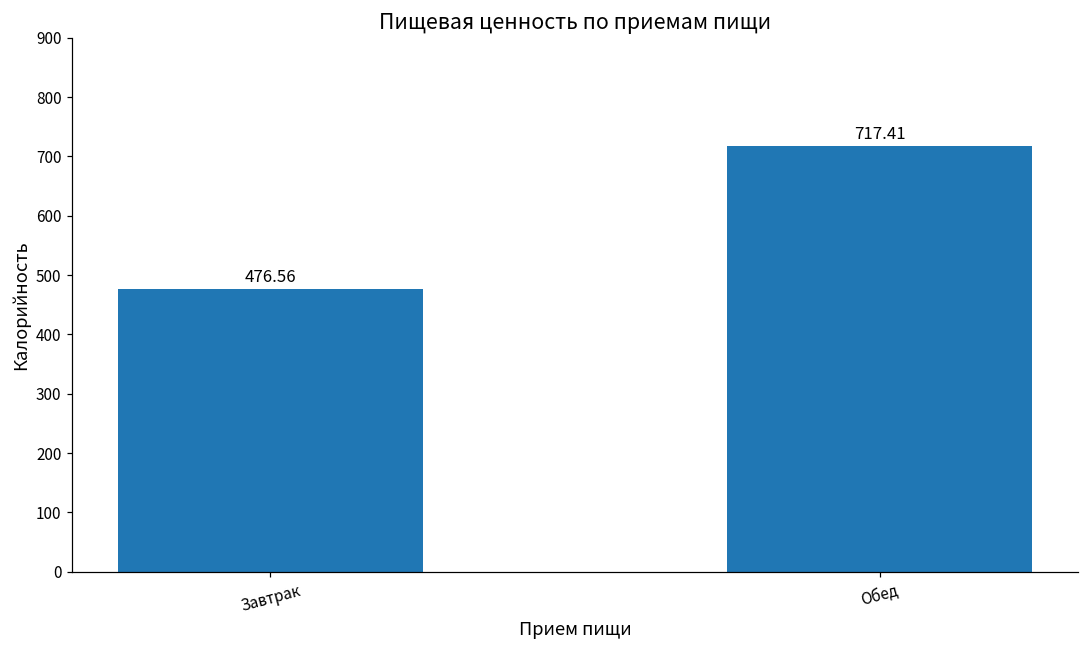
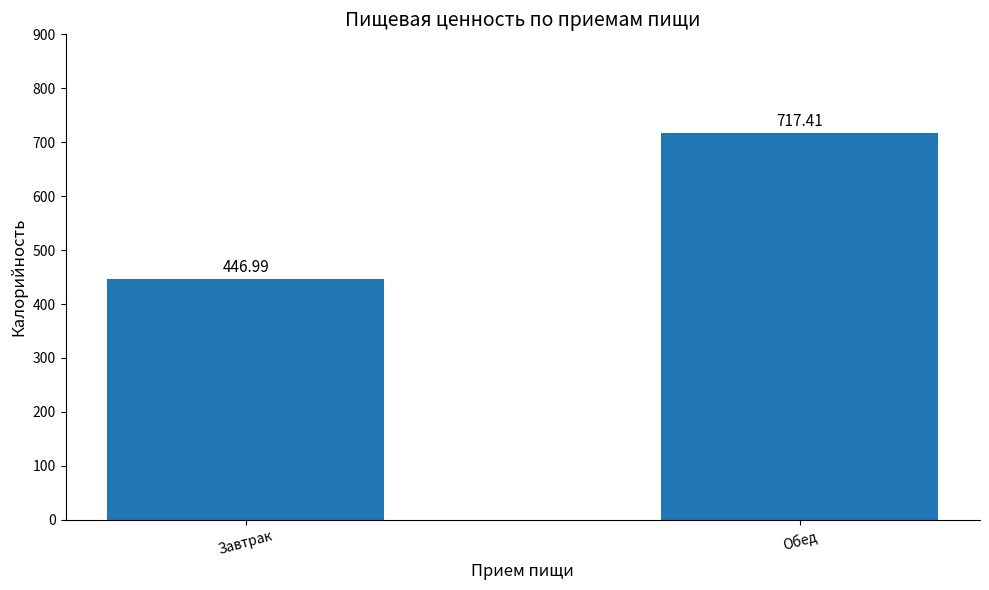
  {
-   "Завтрак": 476.56,
+   "Завтрак": 446.99,
    "Обед": 717.41
  }
